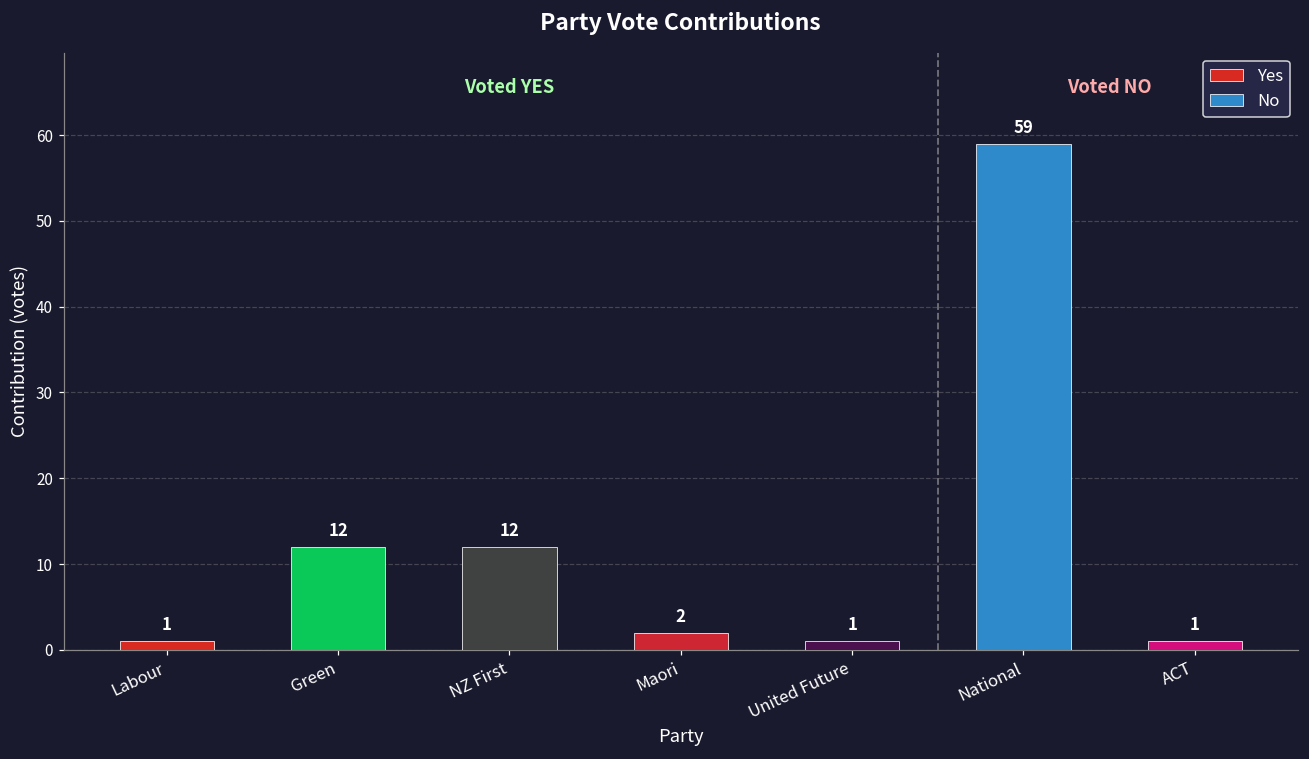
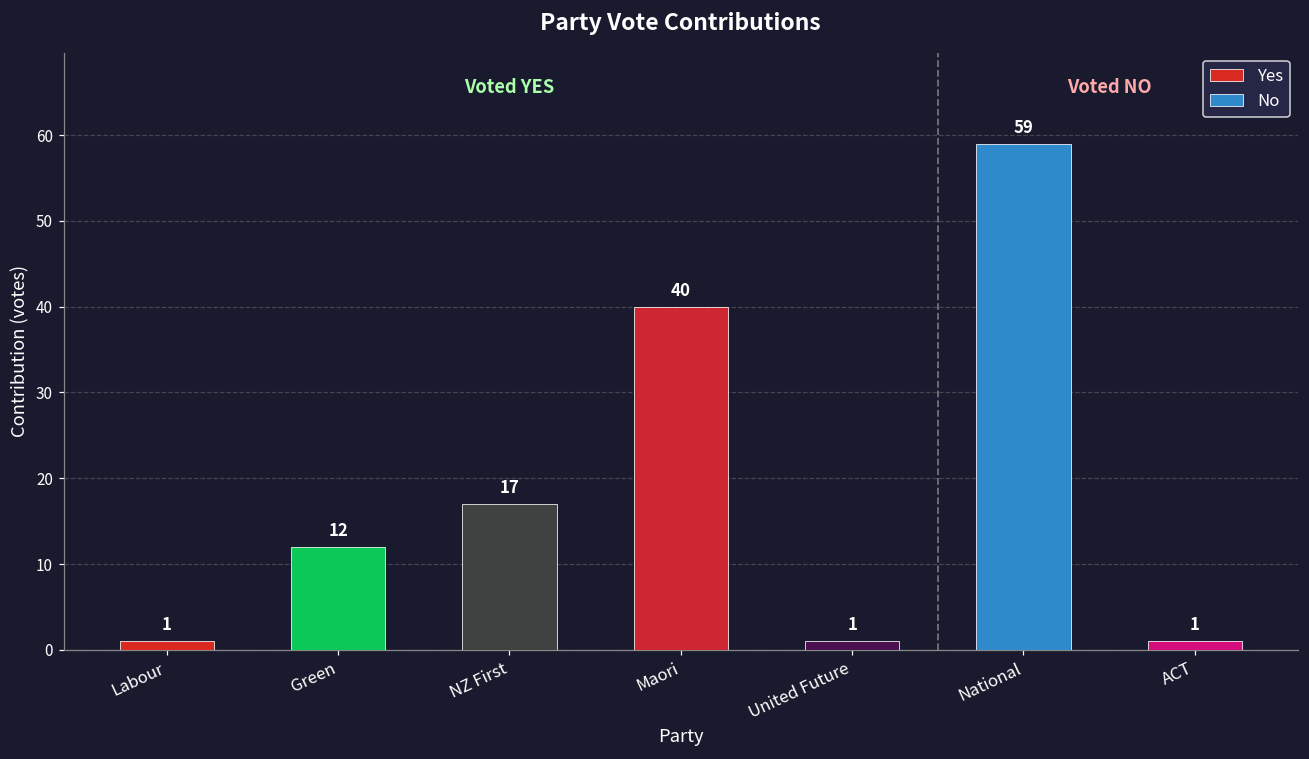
  {
    "Yes": {
      "Labour": 1,
      "Green": 12,
-     "NZ First": 12,
-     "Maori": 2,
+     "NZ First": 17,
+     "Maori": 40,
      "United Future": 1
    },
    "No": {
      "National": 59,
      "ACT": 1
    }
  }
